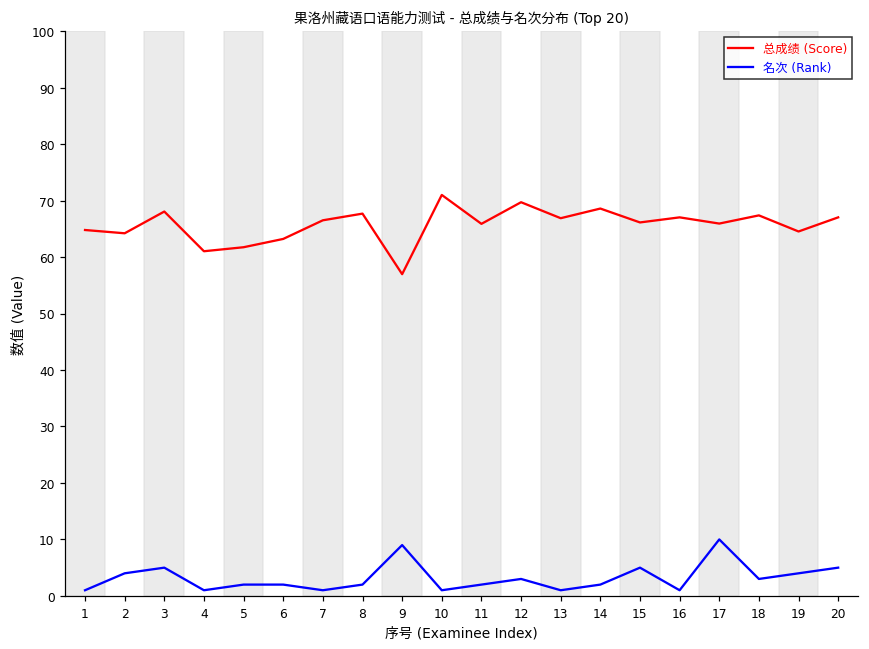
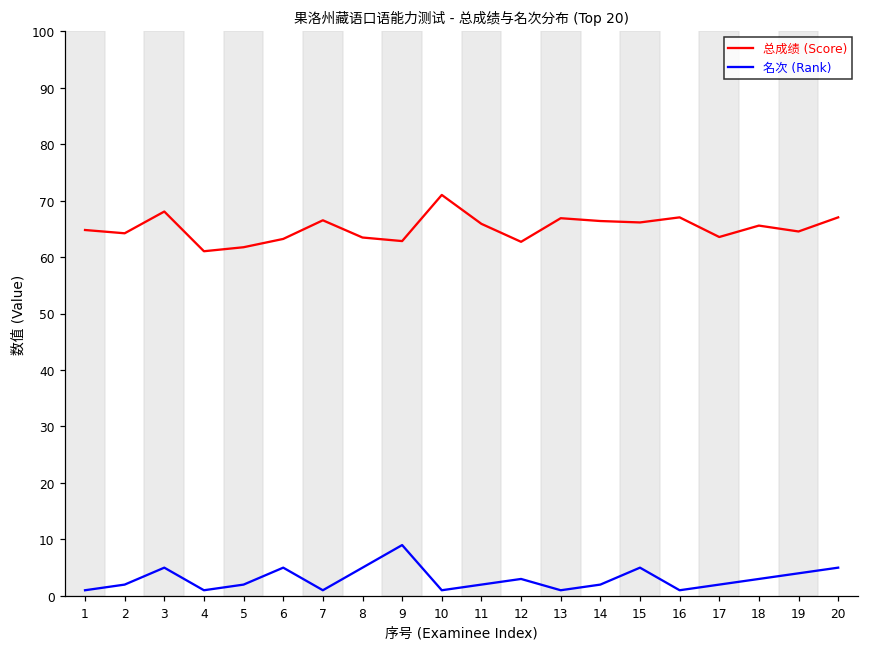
  {
    "总成绩 (Score)": {
      "1": 65,
      "2": 64,
      "3": 68,
      "4": 61,
      "5": 62,
      "6": 63,
      "7": 67,
-     "8": 68,
-     "9": 57,
+     "8": 63,
+     "9": 63,
      "10": 71,
      "11": 66,
-     "12": 70,
+     "12": 63,
      "13": 67,
-     "14": 69,
+     "14": 66,
      "15": 66,
      "16": 67,
-     "17": 66,
-     "18": 67,
+     "17": 64,
+     "18": 66,
      "19": 65,
      "20": 67
    },
    "名次 (Rank)": {
      "1": 1,
-     "2": 4,
+     "2": 2,
      "3": 5,
      "4": 1,
      "5": 2,
-     "6": 2,
+     "6": 5,
      "7": 1,
-     "8": 2,
+     "8": 5,
      "9": 9,
      "10": 1,
      "11": 2,
      "12": 3,
      "13": 1,
      "14": 2,
      "15": 5,
      "16": 1,
-     "17": 10,
+     "17": 2,
      "18": 3,
      "19": 4,
      "20": 5
    }
  }
